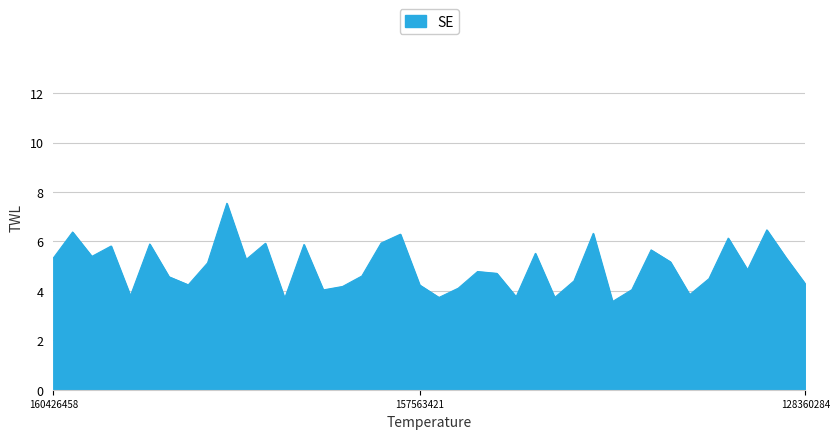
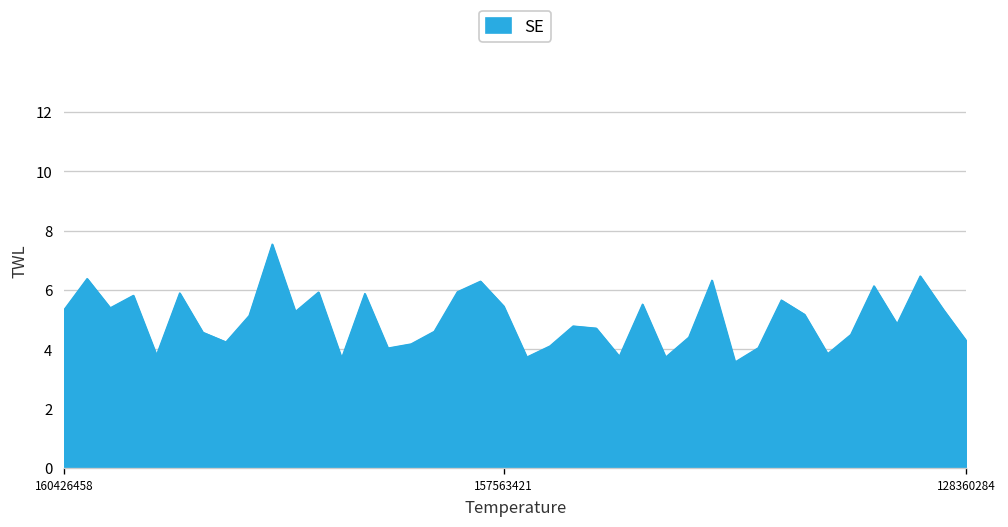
  {
    "160426458": 5.3,
-   "157563421": 4.2,
+   "157563421": 5.5,
    "128360284": 4.3
  }
